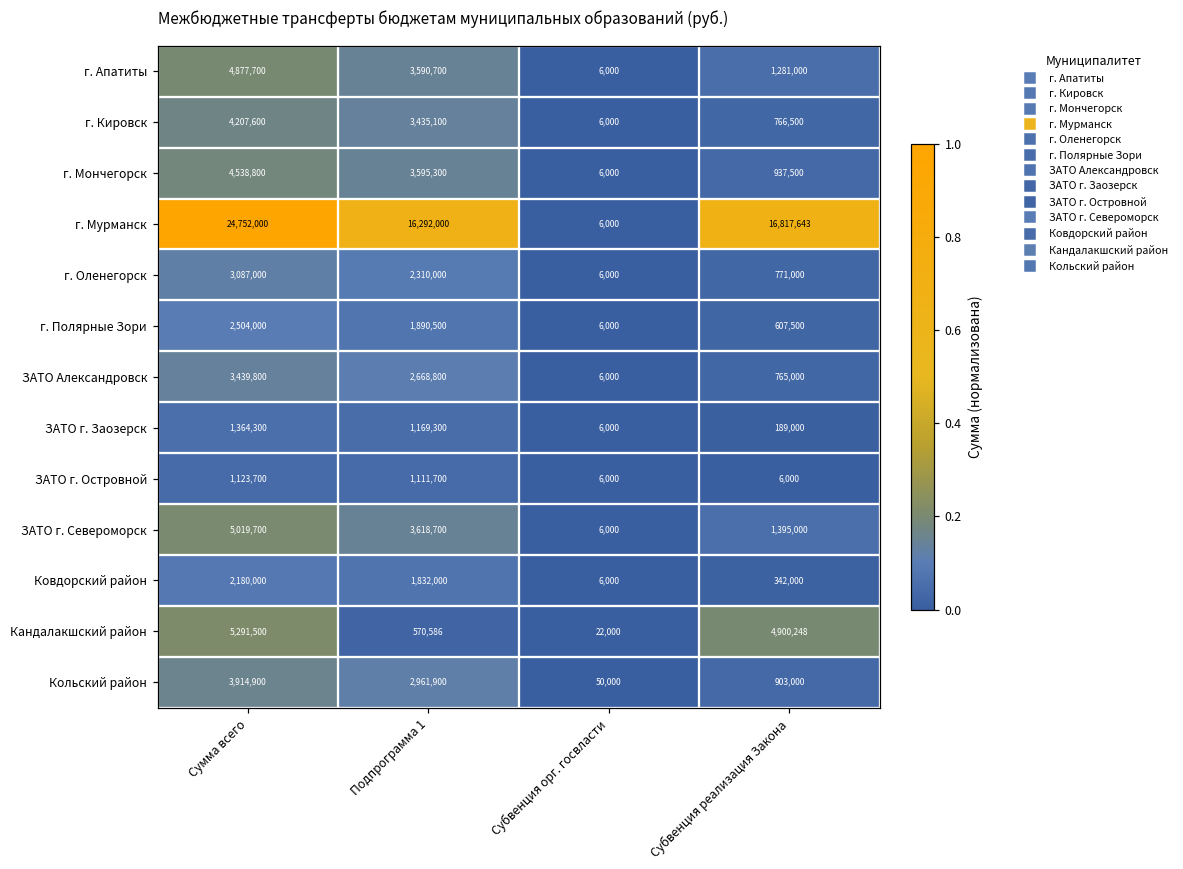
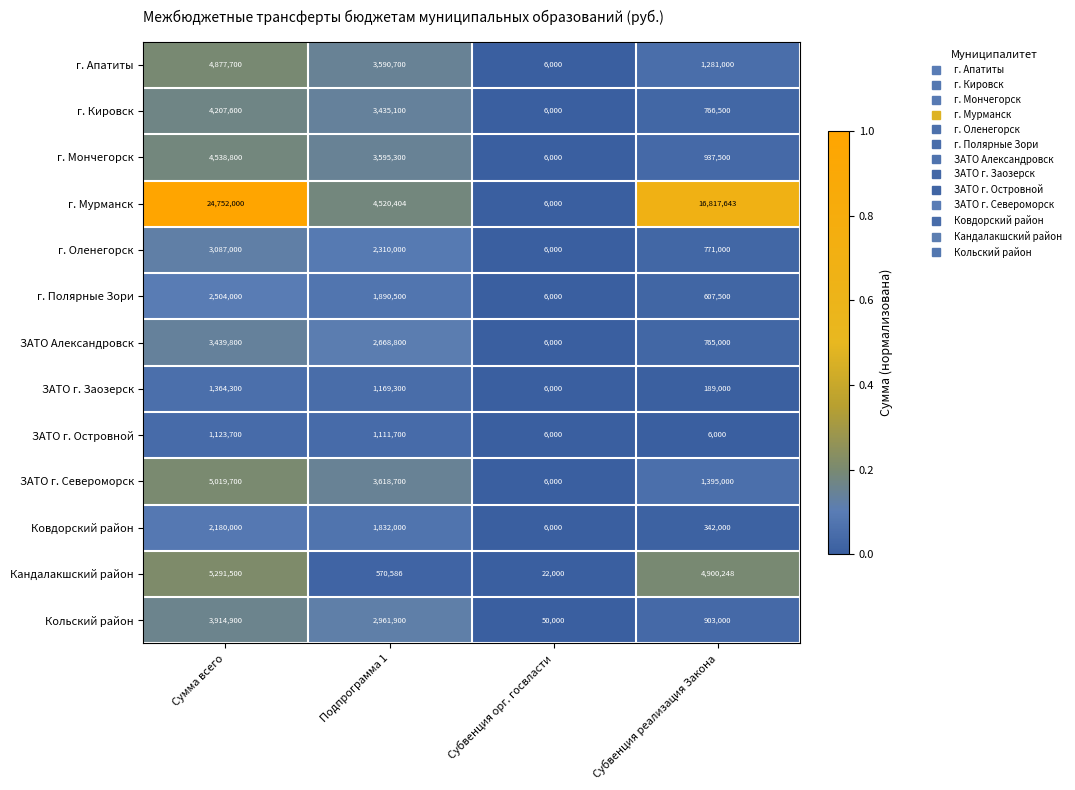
  {
    "г. Апатиты": {
      "Сумма всего": "4,877,700",
      "Подпрограмма 1": "3,590,700",
      "Субвенция орг. госвласти": "6,000",
      "Субвенция реализация Закона": "1,281,000"
    },
    "г. Кировск": {
      "Сумма всего": "4,207,600",
      "Подпрограмма 1": "3,435,100",
      "Субвенция орг. госвласти": "6,000",
      "Субвенция реализация Закона": "766,500"
    },
    "г. Мончегорск": {
      "Сумма всего": "4,538,800",
      "Подпрограмма 1": "3,595,300",
      "Субвенция орг. госвласти": "6,000",
      "Субвенция реализация Закона": "937,500"
    },
    "г. Мурманск": {
      "Сумма всего": "24,752,000",
-     "Подпрограмма 1": "16,292,000",
+     "Подпрограмма 1": "4,520,404",
      "Субвенция орг. госвласти": "6,000",
      "Субвенция реализация Закона": "16,817,643"
    },
    "г. Оленегорск": {
      "Сумма всего": "3,087,000",
      "Подпрограмма 1": "2,310,000",
      "Субвенция орг. госвласти": "6,000",
      "Субвенция реализация Закона": "771,000"
    },
    "г. Полярные Зори": {
      "Сумма всего": "2,504,000",
      "Подпрограмма 1": "1,890,500",
      "Субвенция орг. госвласти": "6,000",
      "Субвенция реализация Закона": "607,500"
    },
    "ЗАТО Александровск": {
      "Сумма всего": "3,439,800",
      "Подпрограмма 1": "2,668,800",
      "Субвенция орг. госвласти": "6,000",
      "Субвенция реализация Закона": "765,000"
    },
    "ЗАТО г. Заозерск": {
      "Сумма всего": "1,364,300",
      "Подпрограмма 1": "1,169,300",
      "Субвенция орг. госвласти": "6,000",
      "Субвенция реализация Закона": "189,000"
    },
    "ЗАТО г. Островной": {
      "Сумма всего": "1,123,700",
      "Подпрограмма 1": "1,111,700",
      "Субвенция орг. госвласти": "6,000",
      "Субвенция реализация Закона": "6,000"
    },
    "ЗАТО г. Североморск": {
      "Сумма всего": "5,019,700",
      "Подпрограмма 1": "3,618,700",
      "Субвенция орг. госвласти": "6,000",
      "Субвенция реализация Закона": "1,395,000"
    },
    "Ковдорский район": {
      "Сумма всего": "2,180,000",
      "Подпрограмма 1": "1,832,000",
      "Субвенция орг. госвласти": "6,000",
      "Субвенция реализация Закона": "342,000"
    },
    "Кандалакшский район": {
      "Сумма всего": "5,291,500",
      "Подпрограмма 1": "570,586",
      "Субвенция орг. госвласти": "22,000",
      "Субвенция реализация Закона": "4,900,248"
    },
    "Кольский район": {
      "Сумма всего": "3,914,900",
      "Подпрограмма 1": "2,961,900",
      "Субвенция орг. госвласти": "50,000",
      "Субвенция реализация Закона": "903,000"
    }
  }
